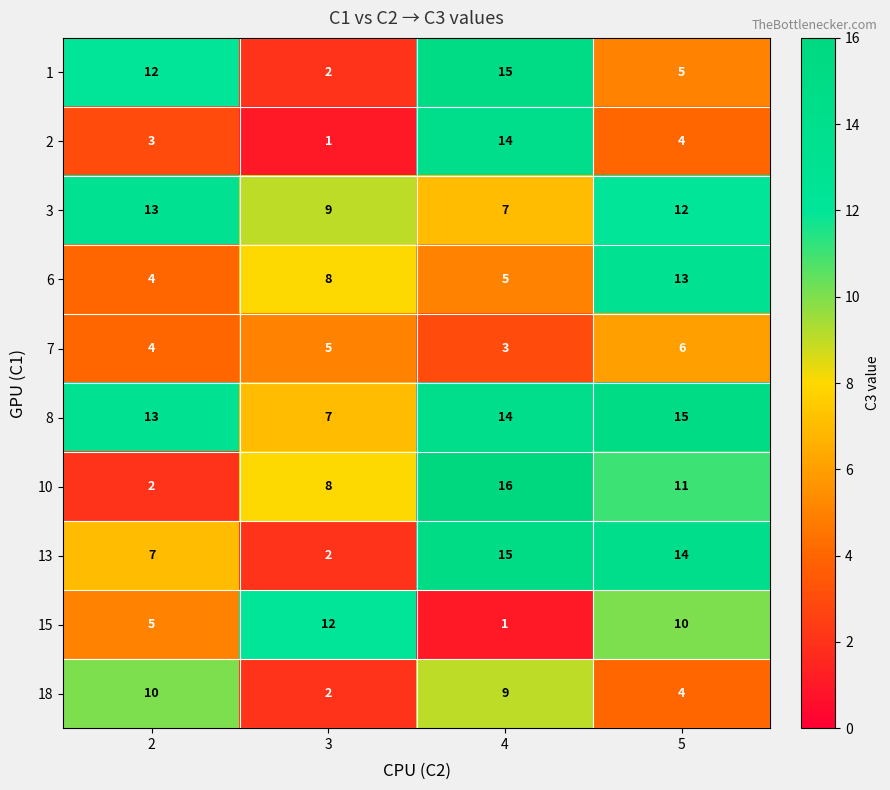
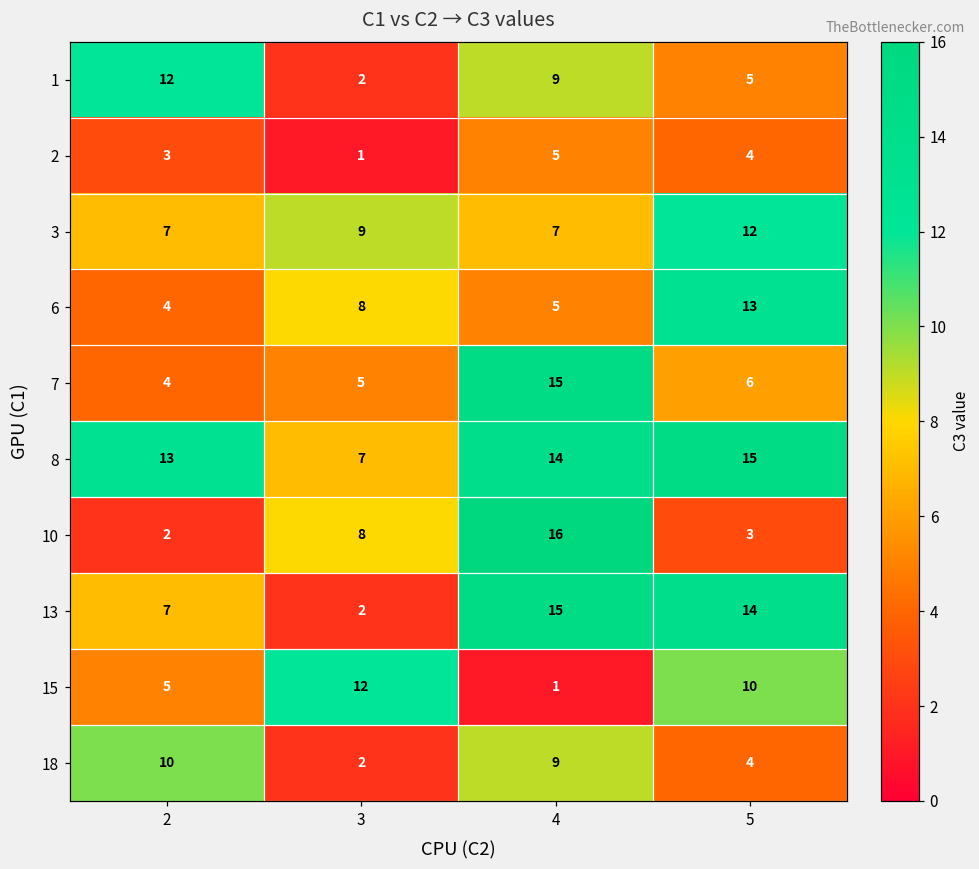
  {
    "1": {
      "2": 12,
      "3": 2,
-     "4": 15,
+     "4": 9,
      "5": 5
    },
    "2": {
      "2": 3,
      "3": 1,
-     "4": 14,
+     "4": 5,
      "5": 4
    },
    "3": {
-     "2": 13,
+     "2": 7,
      "3": 9,
      "4": 7,
      "5": 12
    },
    "6": {
      "2": 4,
      "3": 8,
      "4": 5,
      "5": 13
    },
    "7": {
      "2": 4,
      "3": 5,
-     "4": 3,
+     "4": 15,
      "5": 6
    },
    "8": {
      "2": 13,
      "3": 7,
      "4": 14,
      "5": 15
    },
    "10": {
      "2": 2,
      "3": 8,
      "4": 16,
-     "5": 11
+     "5": 3
    },
    "13": {
      "2": 7,
      "3": 2,
      "4": 15,
      "5": 14
    },
    "15": {
      "2": 5,
      "3": 12,
      "4": 1,
      "5": 10
    },
    "18": {
      "2": 10,
      "3": 2,
      "4": 9,
      "5": 4
    }
  }
